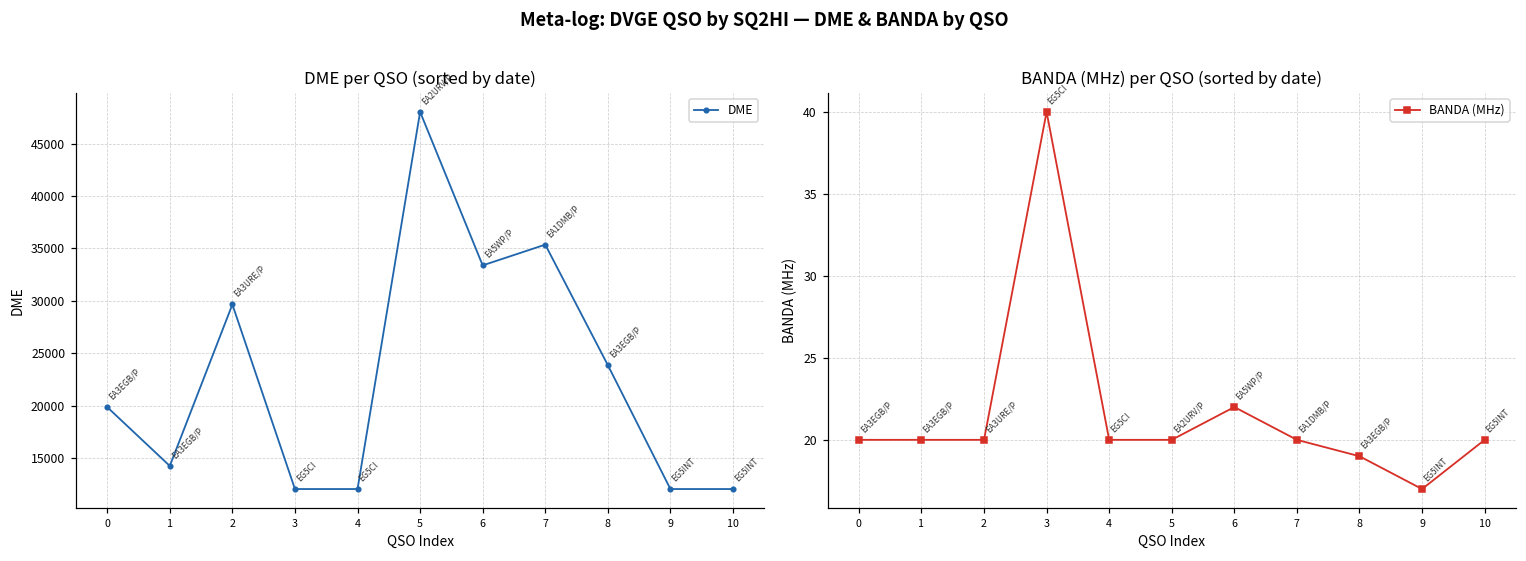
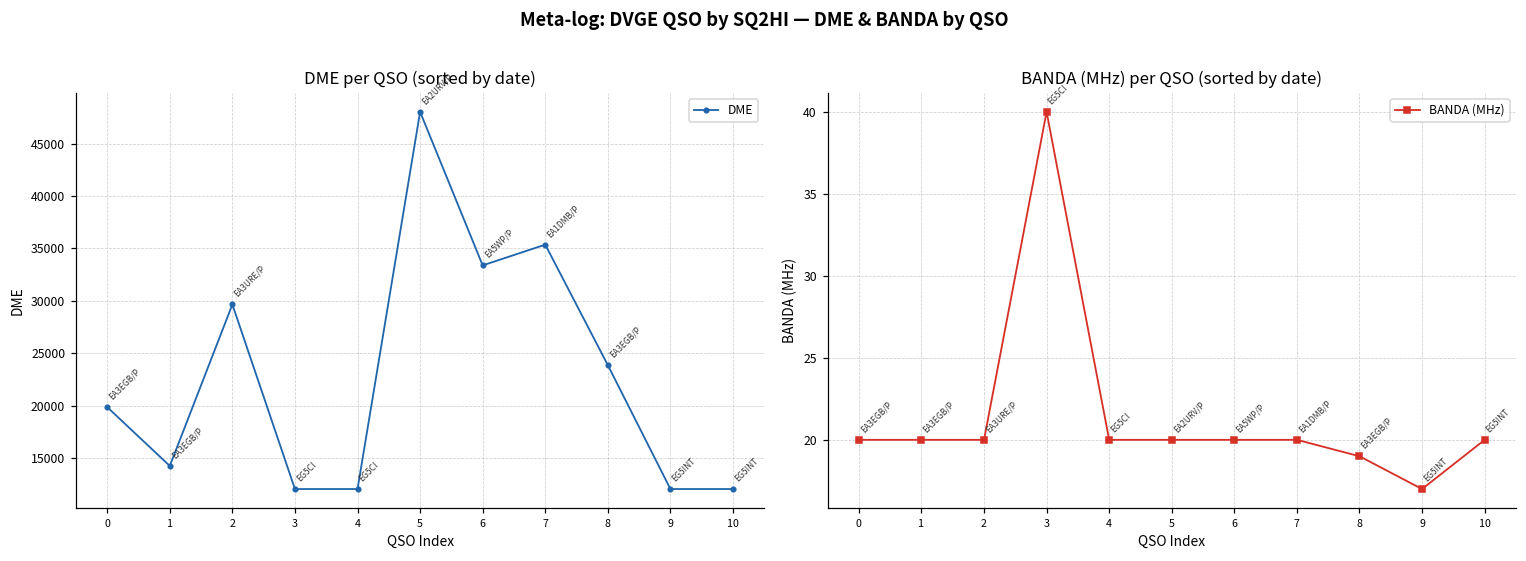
  {
    "DME per QSO (sorted by date)": {
      "0": 20000,
      "1": 14000,
      "2": 30000,
      "3": 12000,
      "4": 12000,
      "5": 48000,
      "6": 33000,
      "7": 35000,
      "8": 24000,
      "9": 12000,
      "10": 12000
    },
    "BANDA (MHz) per QSO (sorted by date)": {
      "0": 20,
      "1": 20,
      "2": 20,
      "3": 40,
      "4": 20,
      "5": 20,
-     "6": 22,
+     "6": 20,
      "7": 20,
      "8": 19,
      "9": 17,
      "10": 20
    }
  }
